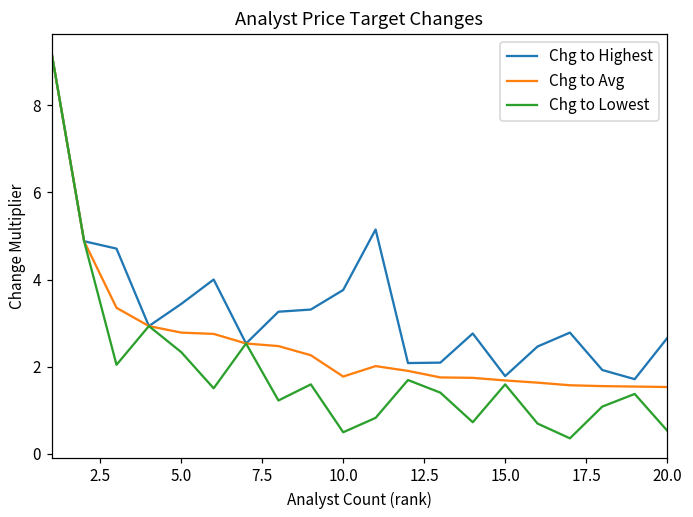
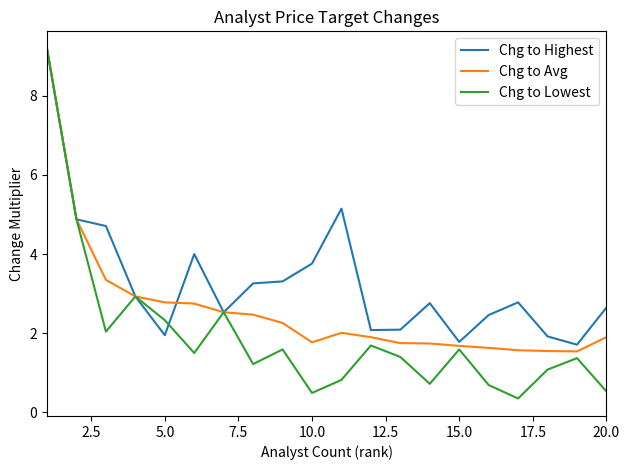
  {
    "Chg to Highest": {
-     "5.0": 3.4,
+     "5.0": 2.0,
      "10.0": 3.8,
      "15.0": 1.8,
      "20.0": 2.7
    },
    "Chg to Avg": {
      "5.0": 2.8,
      "10.0": 1.8,
      "15.0": 1.7,
-     "20.0": 1.5
+     "20.0": 1.9
    },
    "Chg to Lowest": {
      "5.0": 2.3,
      "10.0": 0.5,
      "15.0": 1.6,
      "20.0": 0.5
    }
  }
